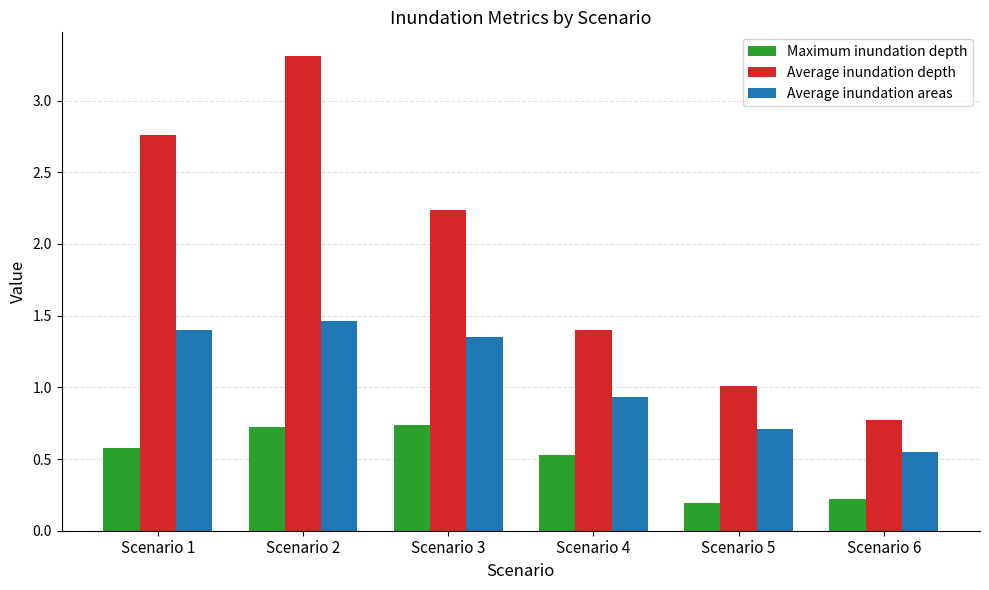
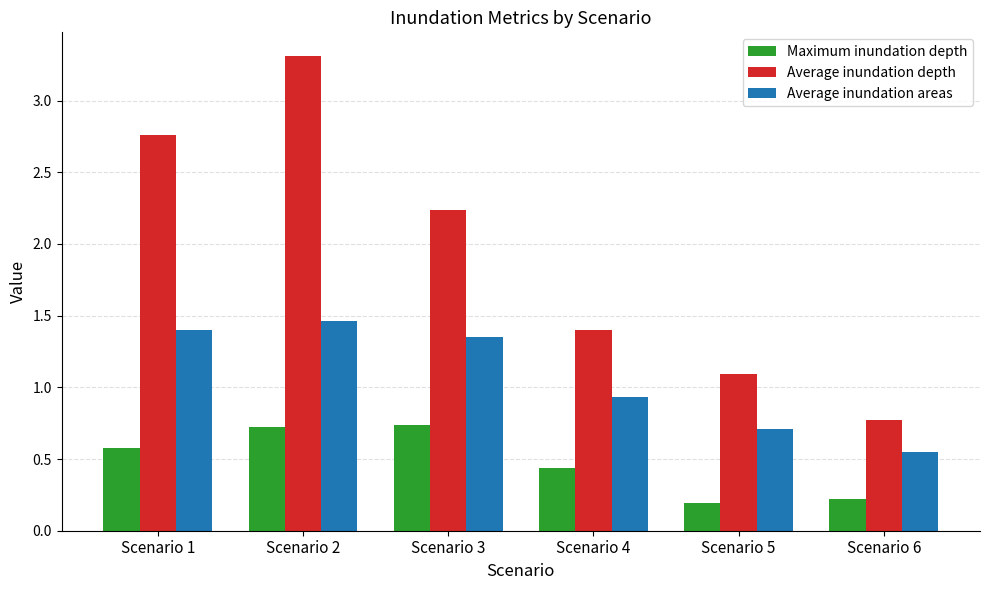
  {
    "Maximum inundation depth": {
      "Scenario 1": 0.58,
      "Scenario 2": 0.72,
      "Scenario 3": 0.74,
-     "Scenario 4": 0.53,
+     "Scenario 4": 0.44,
      "Scenario 5": 0.19,
      "Scenario 6": 0.22
    },
    "Average inundation depth": {
      "Scenario 1": 2.76,
      "Scenario 2": 3.31,
      "Scenario 3": 2.24,
      "Scenario 4": 1.40,
-     "Scenario 5": 1.01,
+     "Scenario 5": 1.09,
      "Scenario 6": 0.77
    },
    "Average inundation areas": {
      "Scenario 1": 1.40,
      "Scenario 2": 1.46,
      "Scenario 3": 1.35,
      "Scenario 4": 0.93,
      "Scenario 5": 0.71,
      "Scenario 6": 0.55
    }
  }
